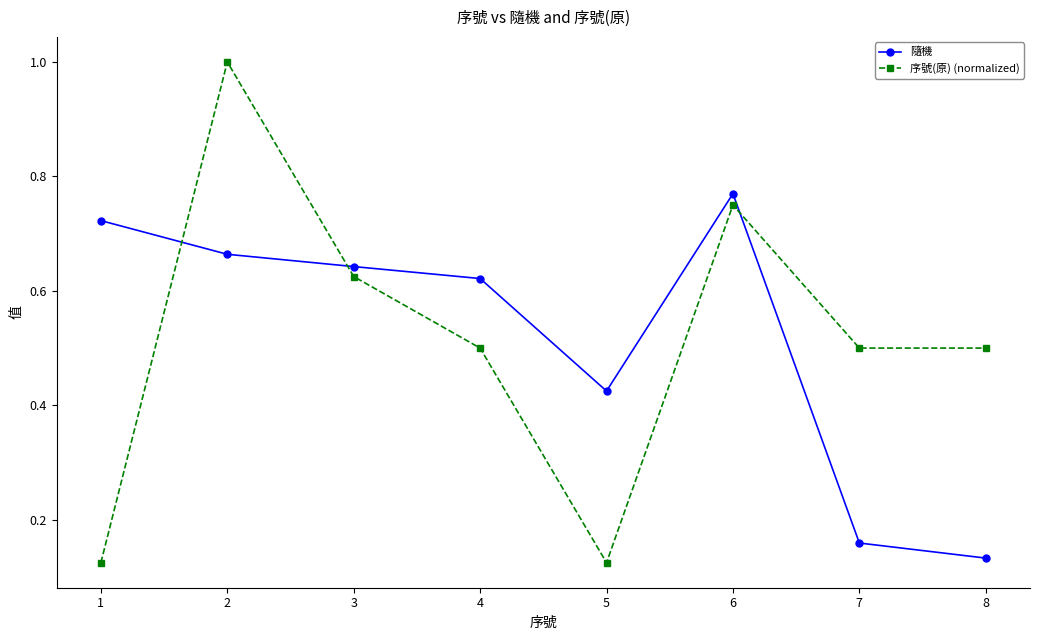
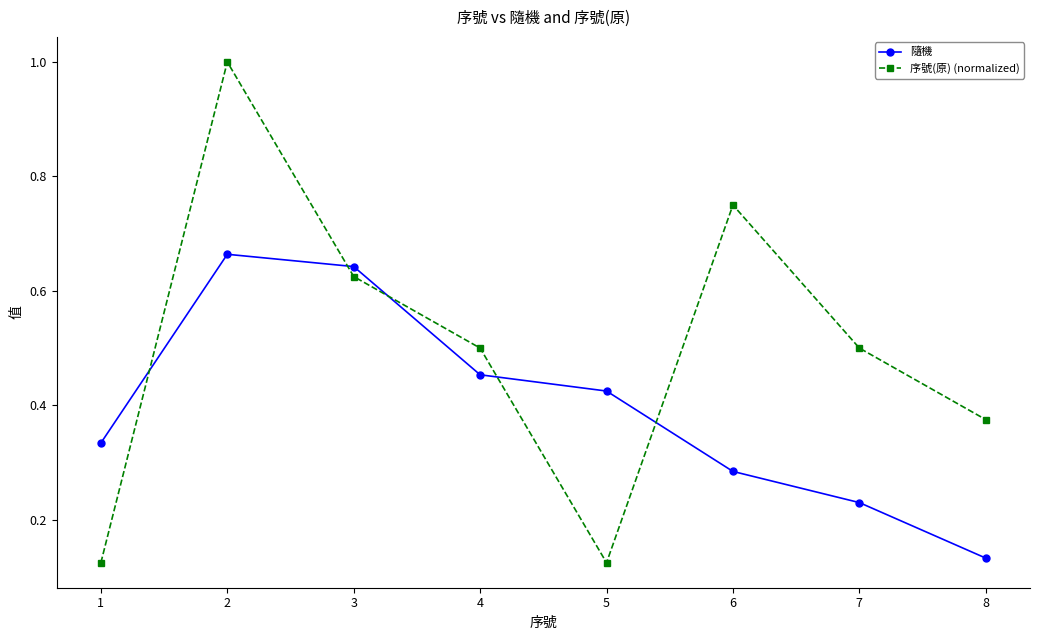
  {
    "隨機": {
-     "1": 0.72,
+     "1": 0.33,
      "2": 0.66,
      "3": 0.64,
-     "4": 0.62,
+     "4": 0.45,
      "5": 0.42,
-     "6": 0.77,
-     "7": 0.16,
+     "6": 0.28,
+     "7": 0.23,
      "8": 0.13
    },
    "序號(原) (normalized)": {
      "1": 0.13,
      "2": 1.00,
      "3": 0.63,
      "4": 0.50,
      "5": 0.13,
      "6": 0.75,
      "7": 0.50,
-     "8": 0.50
+     "8": 0.38
    }
  }
